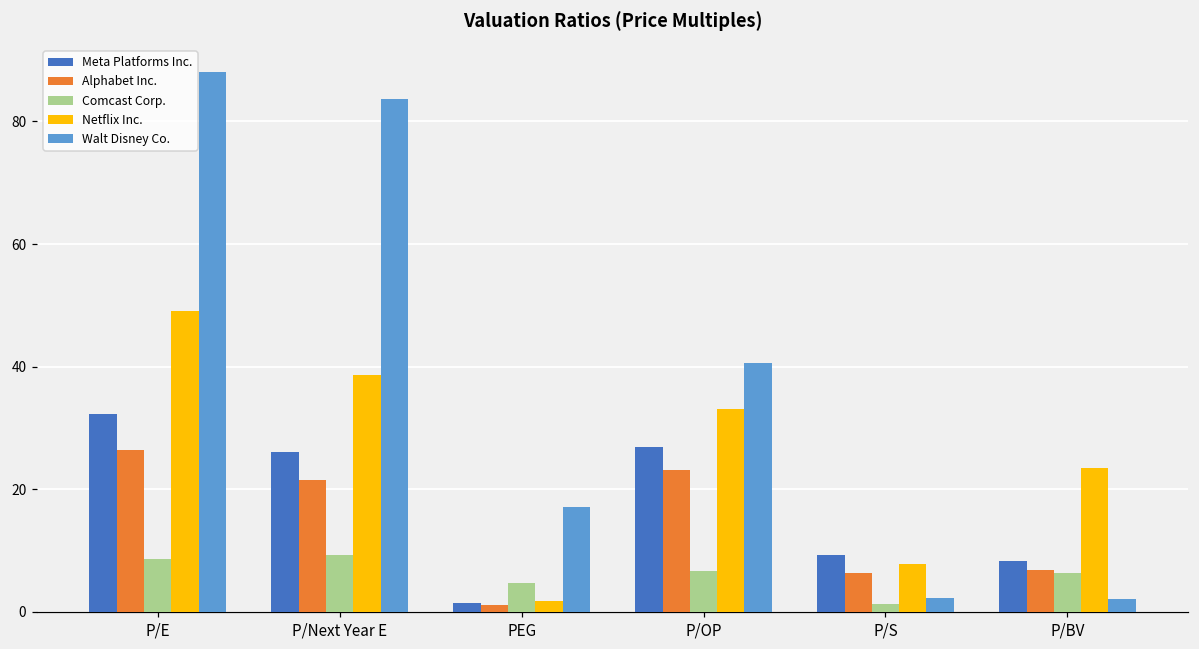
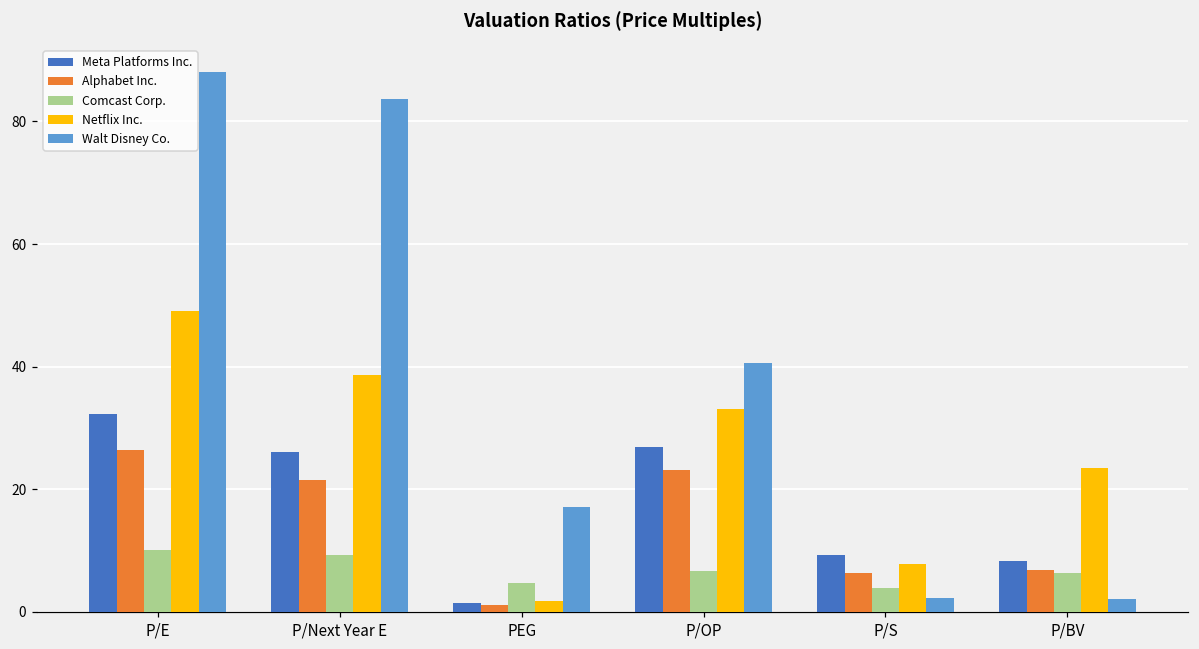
  {
    "Alphabet Inc.": {
      "P/E": 26,
      "P/Next Year E": 22,
      "PEG": 1,
      "P/OP": 23,
      "P/S": 6,
      "P/BV": 7
    },
    "Comcast Corp.": {
-     "P/E": 9,
+     "P/E": 10,
      "P/Next Year E": 9,
      "PEG": 5,
      "P/OP": 7,
-     "P/S": 1,
+     "P/S": 4,
      "P/BV": 6
    },
    "Netflix Inc.": {
      "P/E": 49,
      "P/Next Year E": 39,
      "PEG": 2,
      "P/OP": 33,
      "P/S": 8,
      "P/BV": 23
    }
  }
